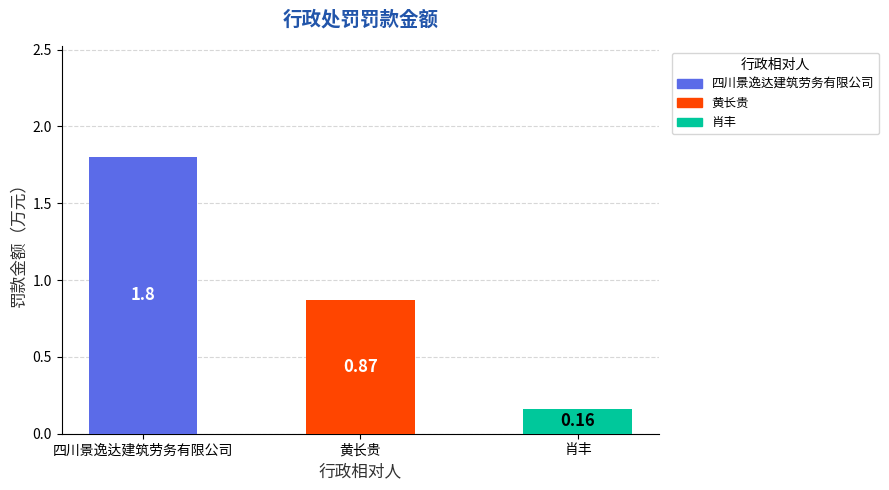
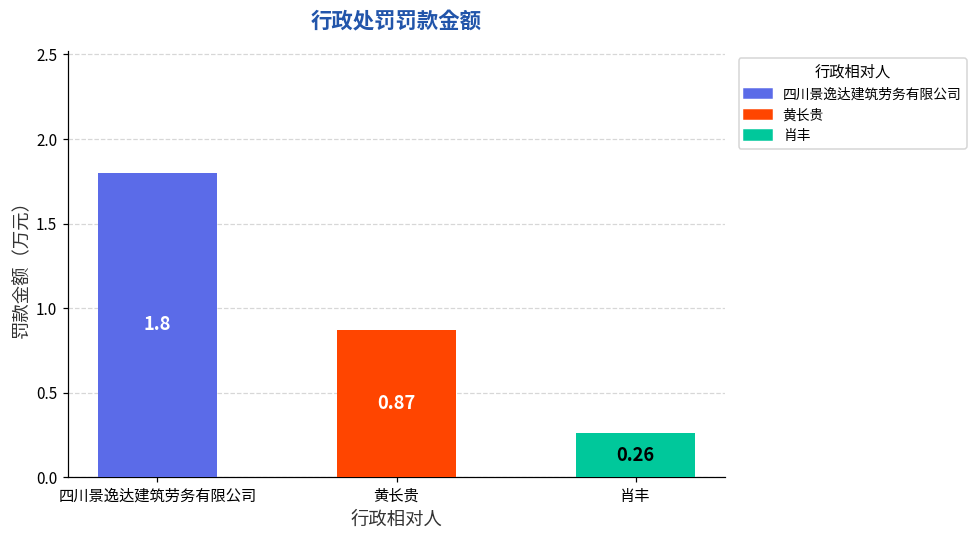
  {
    "四川景逸达建筑劳务有限公司": 1.8,
    "黄长贵": 0.87,
-   "肖丰": 0.16
+   "肖丰": 0.26
  }
